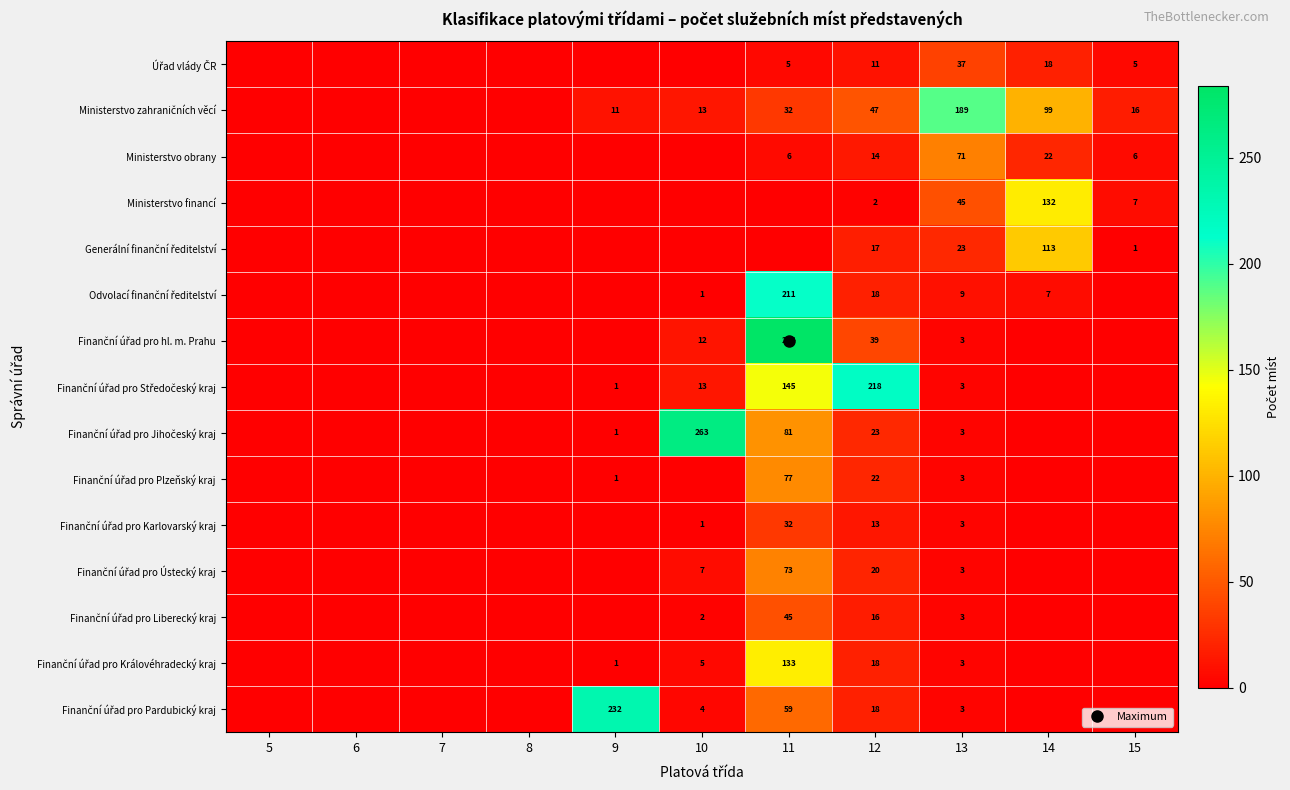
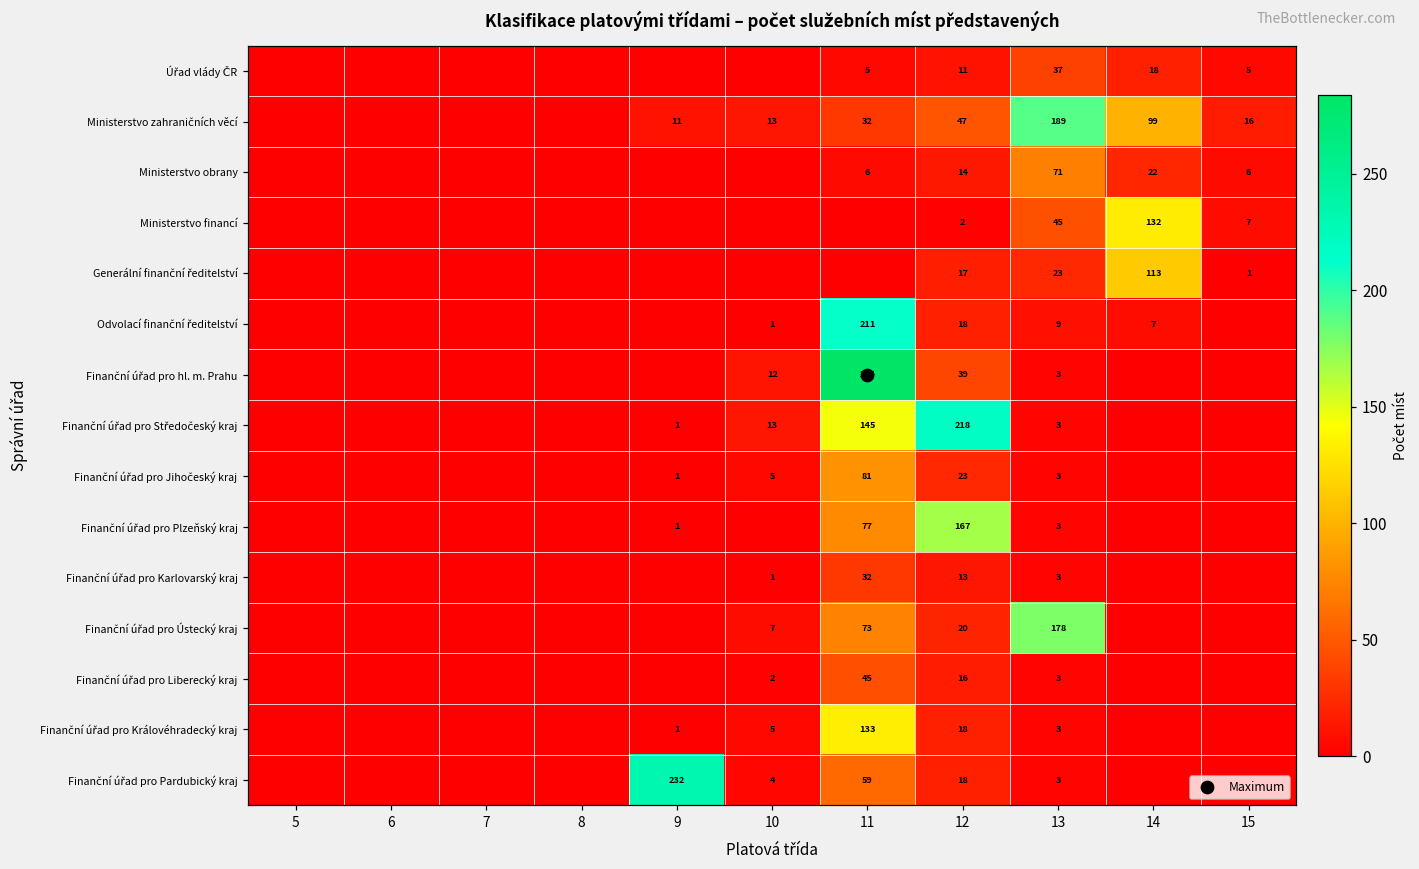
  {
    "Úřad vlády ČR": {
      "11": 5,
      "12": 11,
      "13": 37,
      "14": 18,
      "15": 5
    },
    "Ministerstvo zahraničních věcí": {
      "9": 11,
      "10": 13,
      "11": 32,
      "12": 47,
      "13": 189,
      "14": 99,
      "15": 16
    },
    "Ministerstvo obrany": {
      "11": 6,
      "12": 14,
      "13": 71,
      "14": 22,
      "15": 6
    },
    "Ministerstvo financí": {
      "12": 2,
      "13": 45,
      "14": 132,
      "15": 7
    },
    "Generální finanční ředitelství": {
      "12": 17,
      "13": 23,
      "14": 113,
      "15": 1
    },
    "Odvolací finanční ředitelství": {
      "10": 1,
      "11": 211,
      "12": 18,
      "13": 9,
      "14": 7
    },
    "Finanční úřad pro hl. m. Prahu": {
      "10": 12,
      "12": 39,
      "13": 3
    },
    "Finanční úřad pro Středočeský kraj": {
      "9": 1,
      "10": 13,
      "11": 145,
      "12": 218,
      "13": 3
    },
    "Finanční úřad pro Jihočeský kraj": {
      "9": 1,
-     "10": 263,
+     "10": 5,
      "11": 81,
      "12": 23,
      "13": 3
    },
    "Finanční úřad pro Plzeňský kraj": {
      "9": 1,
      "11": 77,
-     "12": 22,
+     "12": 167,
      "13": 3
    },
    "Finanční úřad pro Karlovarský kraj": {
      "10": 1,
      "11": 32,
      "12": 13,
      "13": 3
    },
    "Finanční úřad pro Ústecký kraj": {
      "10": 7,
      "11": 73,
      "12": 20,
-     "13": 3
+     "13": 178
    },
    "Finanční úřad pro Liberecký kraj": {
      "10": 2,
      "11": 45,
      "12": 16,
      "13": 3
    },
    "Finanční úřad pro Královéhradecký kraj": {
      "9": 1,
      "10": 5,
      "11": 133,
      "12": 18,
      "13": 3
    },
    "Finanční úřad pro Pardubický kraj": {
      "9": 232,
      "10": 4,
      "11": 59,
      "12": 18,
      "13": 3
    }
  }
